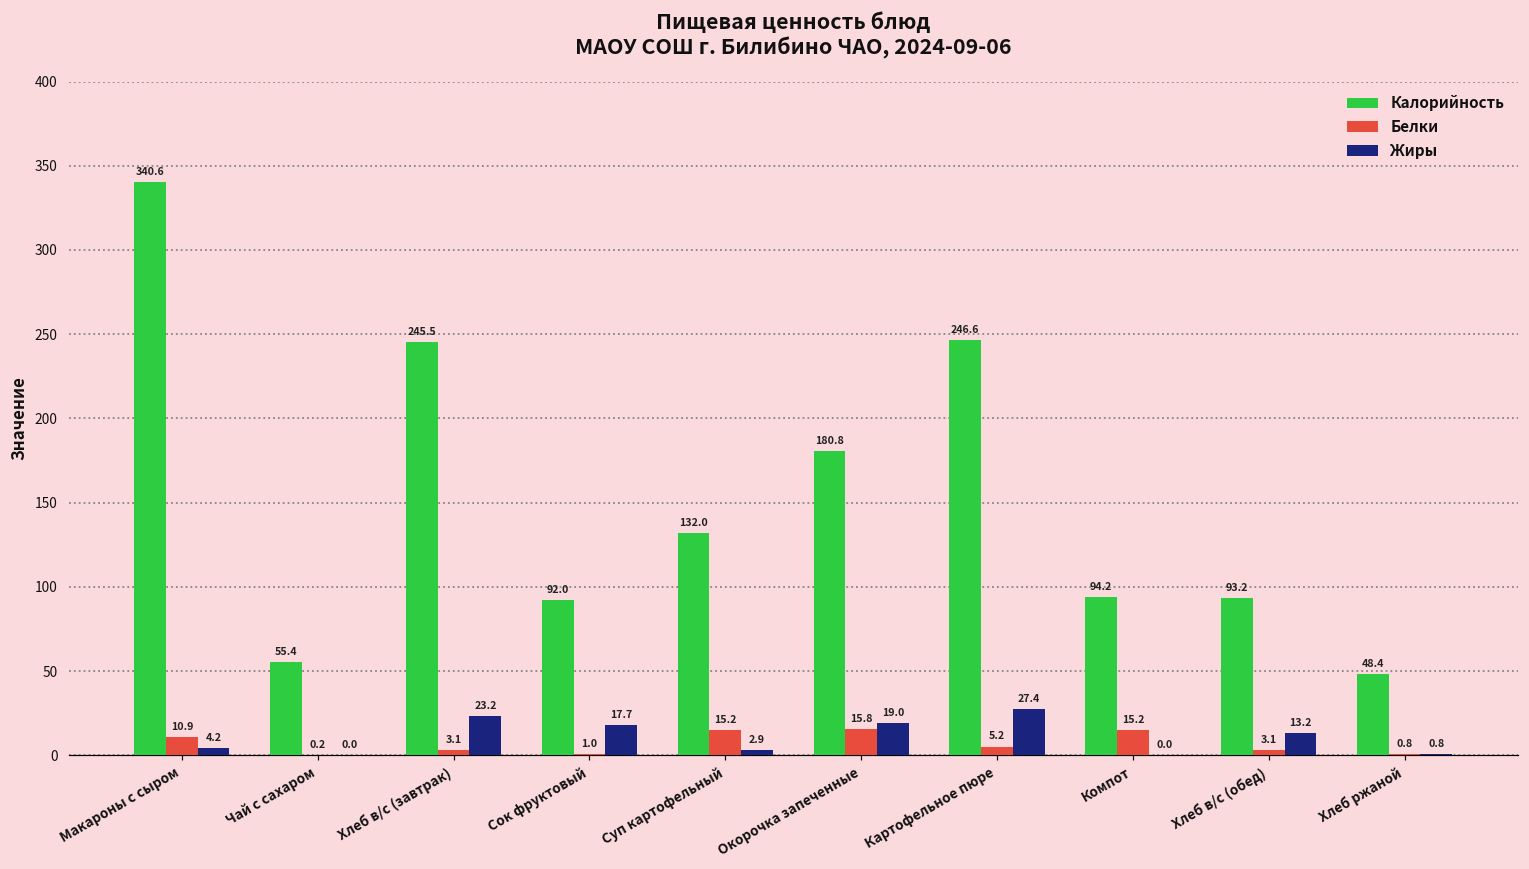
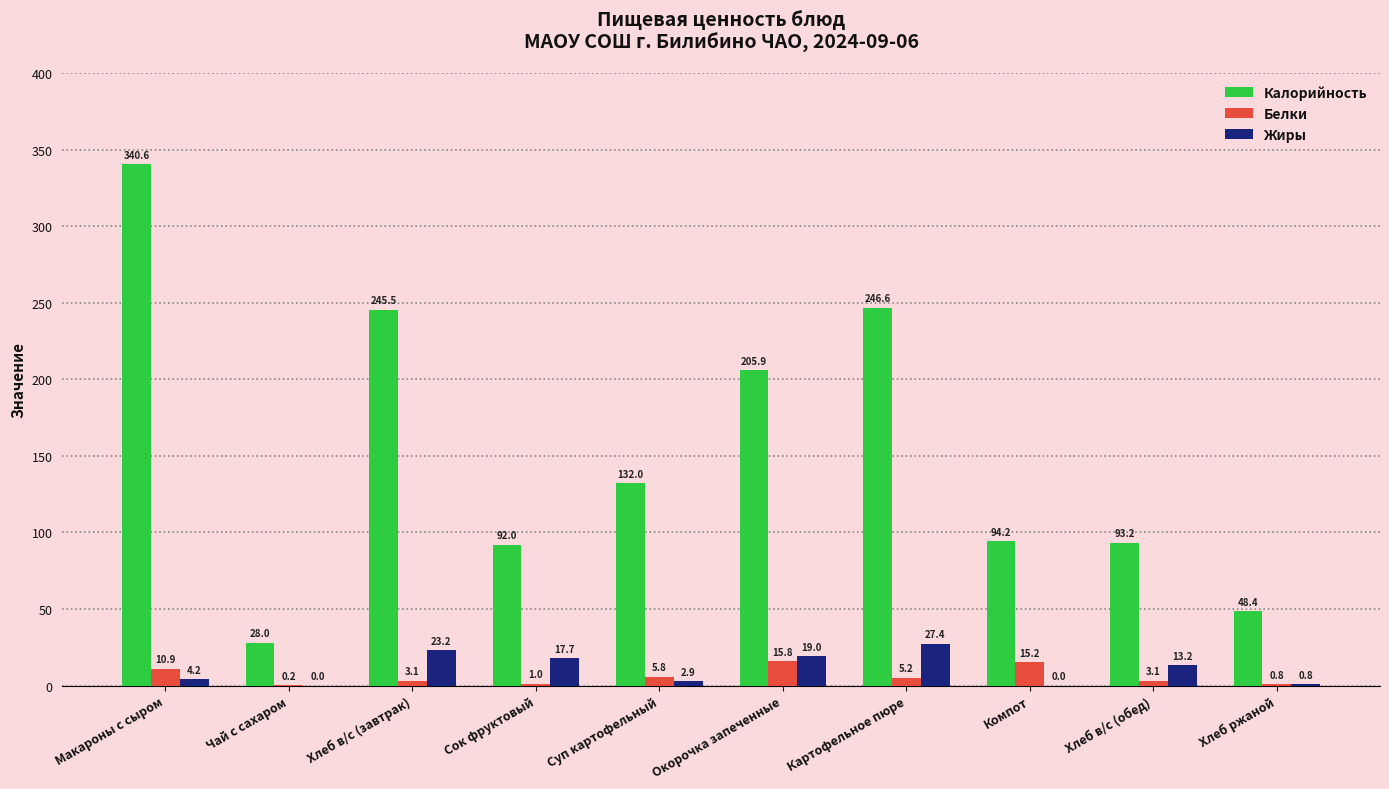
  {
    "Калорийность": {
      "Макароны с сыром": 340.6,
-     "Чай с сахаром": 55.4,
+     "Чай с сахаром": 28.0,
      "Хлеб в/с (завтрак)": 245.5,
      "Сок фруктовый": 92.0,
      "Суп картофельный": 132.0,
-     "Окорочка запеченные": 180.8,
+     "Окорочка запеченные": 205.9,
      "Картофельное пюре": 246.6,
      "Компот": 94.2,
      "Хлеб в/с (обед)": 93.2,
      "Хлеб ржаной": 48.4
    },
    "Белки": {
      "Макароны с сыром": 10.9,
      "Чай с сахаром": 0.2,
      "Хлеб в/с (завтрак)": 3.1,
      "Сок фруктовый": 1.0,
-     "Суп картофельный": 15.2,
+     "Суп картофельный": 5.8,
      "Окорочка запеченные": 15.8,
      "Картофельное пюре": 5.2,
      "Компот": 15.2,
      "Хлеб в/с (обед)": 3.1,
      "Хлеб ржаной": 0.8
    },
    "Жиры": {
      "Макароны с сыром": 4.2,
      "Чай с сахаром": 0.0,
      "Хлеб в/с (завтрак)": 23.2,
      "Сок фруктовый": 17.7,
      "Суп картофельный": 2.9,
      "Окорочка запеченные": 19.0,
      "Картофельное пюре": 27.4,
      "Компот": 0.0,
      "Хлеб в/с (обед)": 13.2,
      "Хлеб ржаной": 0.8
    }
  }
